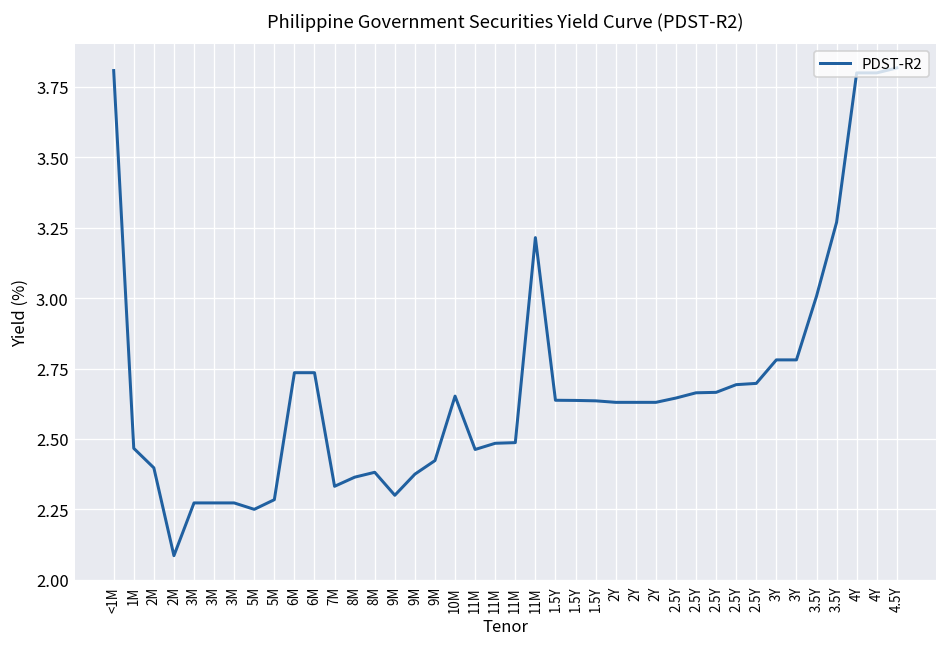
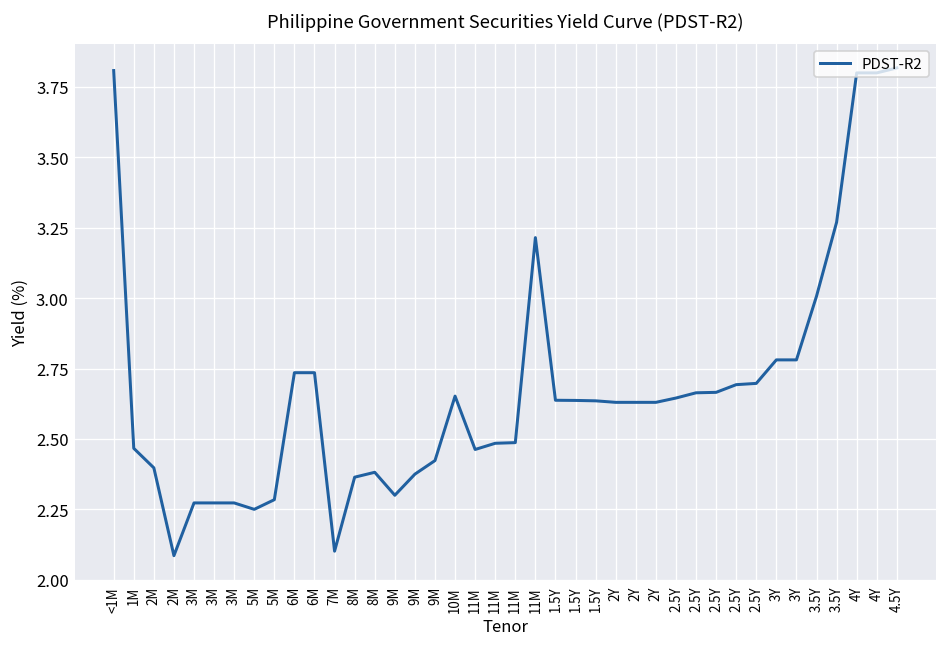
  {
    "<1M": 3.81,
    "1M": 2.47,
-   "7M": 2.33,
+   "7M": 2.10,
    "10M": 2.65
  }
